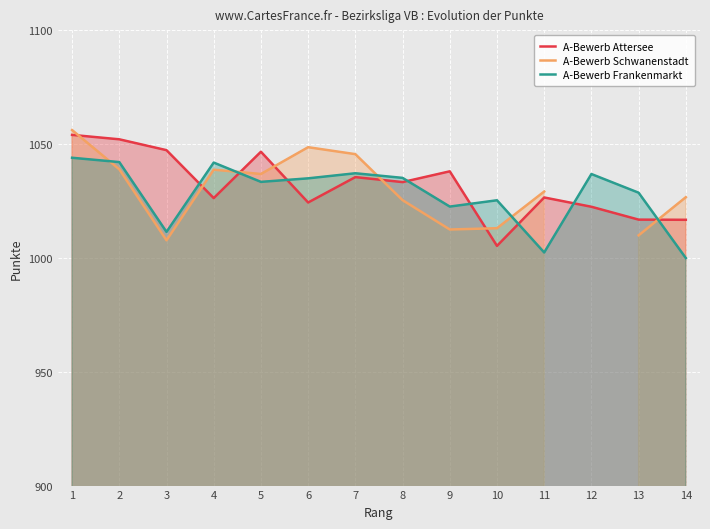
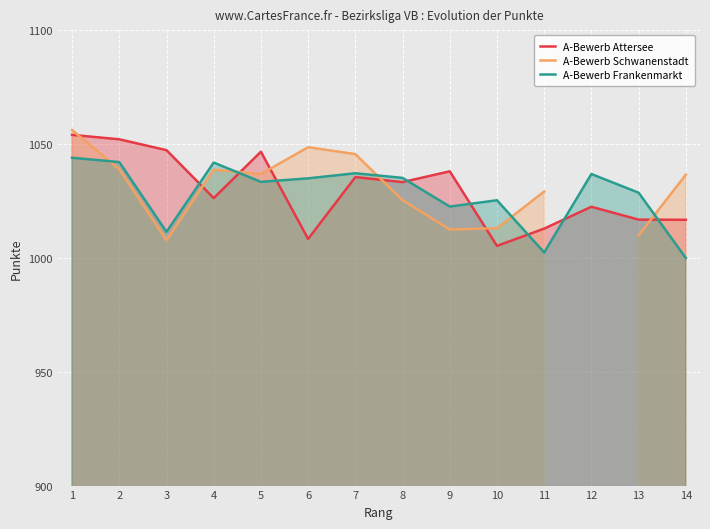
  {
    "A-Bewerb Attersee": {
      "1": 1054,
      "2": 1052,
      "3": 1047,
      "4": 1026,
      "5": 1047,
-     "6": 1024,
+     "6": 1008,
      "7": 1035,
      "8": 1033,
      "9": 1038,
      "10": 1005,
-     "11": 1027,
+     "11": 1013,
      "12": 1022,
      "13": 1017,
      "14": 1017
    },
    "A-Bewerb Schwanenstadt": {
      "1": 1056,
      "2": 1039,
      "3": 1008,
      "4": 1039,
      "5": 1037,
      "6": 1049,
      "7": 1046,
      "8": 1025,
      "9": 1012,
      "10": 1013,
      "11": 1029,
      "13": 1010,
-     "14": 1027
+     "14": 1037
    },
    "A-Bewerb Frankenmarkt": {
      "1": 1044,
      "2": 1042,
      "3": 1011,
      "4": 1042,
      "5": 1033,
      "6": 1035,
      "7": 1037,
      "8": 1035,
      "9": 1023,
      "10": 1025,
      "11": 1002,
      "12": 1037,
      "13": 1029,
      "14": 1000
    }
  }
